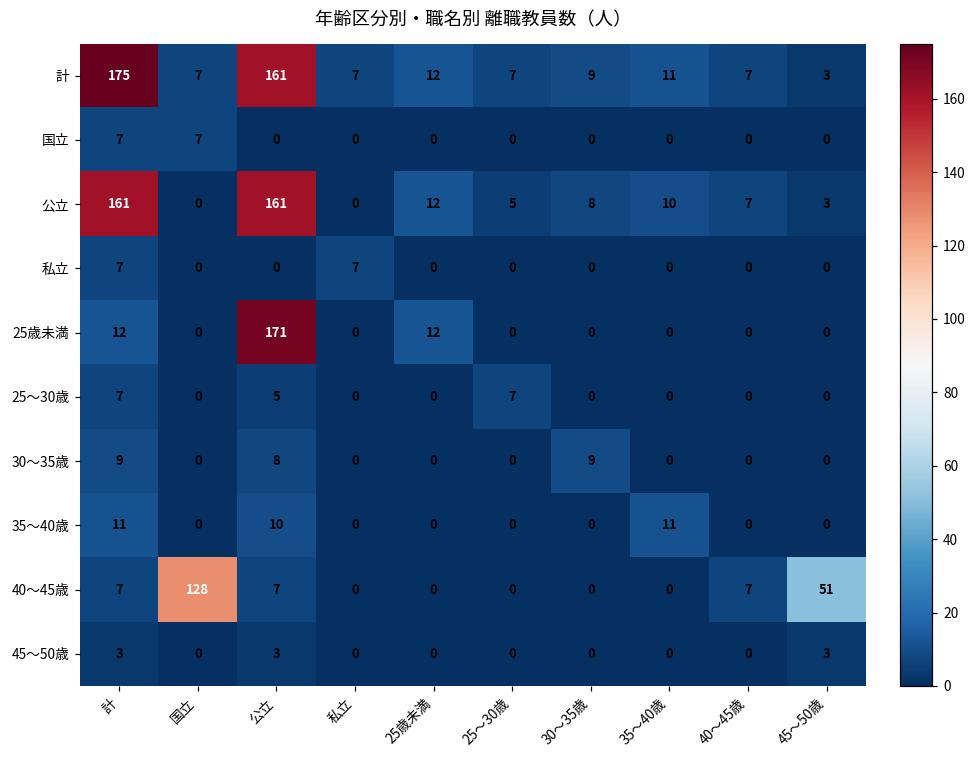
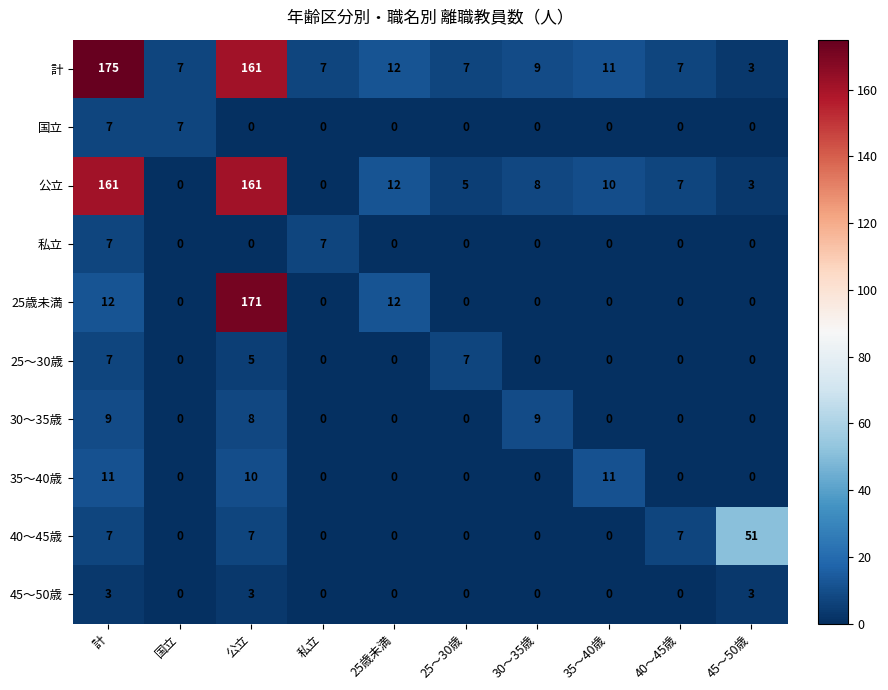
  {
    "計": {
      "計": 175,
      "国立": 7,
      "公立": 161,
      "私立": 7,
      "25歳未満": 12,
      "25〜30歳": 7,
      "30〜35歳": 9,
      "35〜40歳": 11,
      "40〜45歳": 7,
      "45〜50歳": 3
    },
    "国立": {
      "計": 7,
      "国立": 7,
      "公立": 0,
      "私立": 0,
      "25歳未満": 0,
      "25〜30歳": 0,
      "30〜35歳": 0,
      "35〜40歳": 0,
      "40〜45歳": 0,
      "45〜50歳": 0
    },
    "公立": {
      "計": 161,
      "国立": 0,
      "公立": 161,
      "私立": 0,
      "25歳未満": 12,
      "25〜30歳": 5,
      "30〜35歳": 8,
      "35〜40歳": 10,
      "40〜45歳": 7,
      "45〜50歳": 3
    },
    "私立": {
      "計": 7,
      "国立": 0,
      "公立": 0,
      "私立": 7,
      "25歳未満": 0,
      "25〜30歳": 0,
      "30〜35歳": 0,
      "35〜40歳": 0,
      "40〜45歳": 0,
      "45〜50歳": 0
    },
    "25歳未満": {
      "計": 12,
      "国立": 0,
      "公立": 171,
      "私立": 0,
      "25歳未満": 12,
      "25〜30歳": 0,
      "30〜35歳": 0,
      "35〜40歳": 0,
      "40〜45歳": 0,
      "45〜50歳": 0
    },
    "25〜30歳": {
      "計": 7,
      "国立": 0,
      "公立": 5,
      "私立": 0,
      "25歳未満": 0,
      "25〜30歳": 7,
      "30〜35歳": 0,
      "35〜40歳": 0,
      "40〜45歳": 0,
      "45〜50歳": 0
    },
    "30〜35歳": {
      "計": 9,
      "国立": 0,
      "公立": 8,
      "私立": 0,
      "25歳未満": 0,
      "25〜30歳": 0,
      "30〜35歳": 9,
      "35〜40歳": 0,
      "40〜45歳": 0,
      "45〜50歳": 0
    },
    "35〜40歳": {
      "計": 11,
      "国立": 0,
      "公立": 10,
      "私立": 0,
      "25歳未満": 0,
      "25〜30歳": 0,
      "30〜35歳": 0,
      "35〜40歳": 11,
      "40〜45歳": 0,
      "45〜50歳": 0
    },
    "40〜45歳": {
      "計": 7,
-     "国立": 128,
+     "国立": 0,
      "公立": 7,
      "私立": 0,
      "25歳未満": 0,
      "25〜30歳": 0,
      "30〜35歳": 0,
      "35〜40歳": 0,
      "40〜45歳": 7,
      "45〜50歳": 51
    },
    "45〜50歳": {
      "計": 3,
      "国立": 0,
      "公立": 3,
      "私立": 0,
      "25歳未満": 0,
      "25〜30歳": 0,
      "30〜35歳": 0,
      "35〜40歳": 0,
      "40〜45歳": 0,
      "45〜50歳": 3
    }
  }
